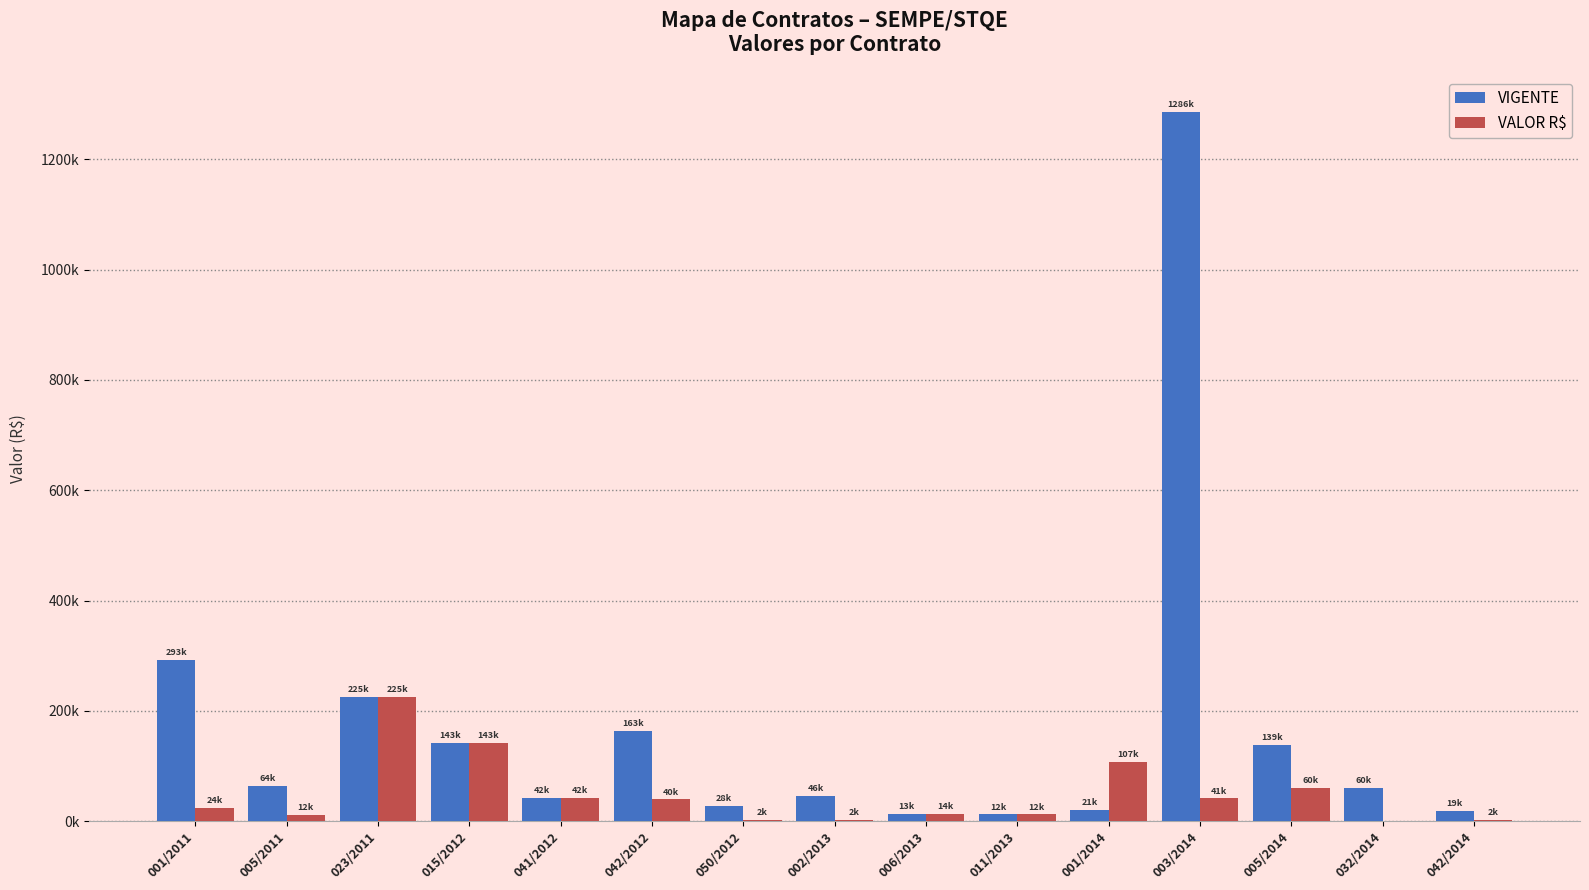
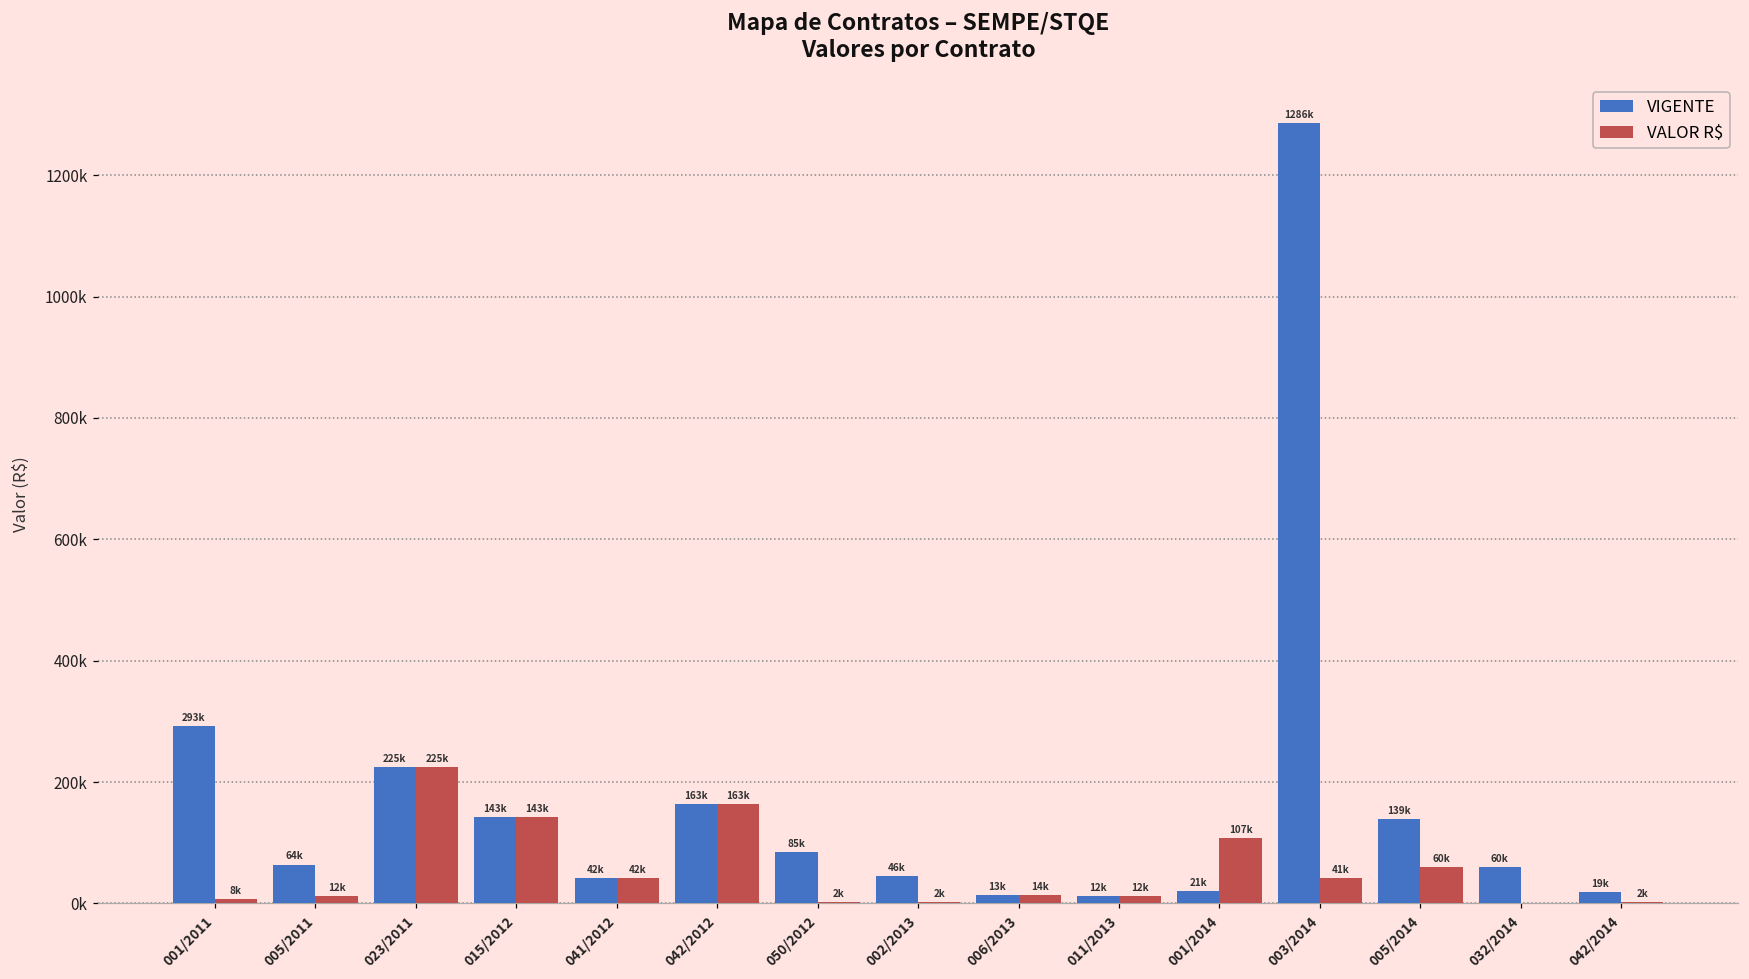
  {
    "VIGENTE": {
      "001/2011": "293k",
      "005/2011": "64k",
      "023/2011": "225k",
      "015/2012": "143k",
      "041/2012": "42k",
      "042/2012": "163k",
-     "050/2012": "28k",
+     "050/2012": "85k",
      "002/2013": "46k",
      "006/2013": "13k",
      "011/2013": "12k",
      "001/2014": "21k",
      "003/2014": "1286k",
      "005/2014": "139k",
      "032/2014": "60k",
      "042/2014": "19k"
    },
    "VALOR R$": {
-     "001/2011": "24k",
+     "001/2011": "8k",
      "005/2011": "12k",
      "023/2011": "225k",
      "015/2012": "143k",
      "041/2012": "42k",
-     "042/2012": "40k",
+     "042/2012": "163k",
      "050/2012": "2k",
      "002/2013": "2k",
      "006/2013": "14k",
      "011/2013": "12k",
      "001/2014": "107k",
      "003/2014": "41k",
      "005/2014": "60k",
      "042/2014": "2k"
    }
  }
